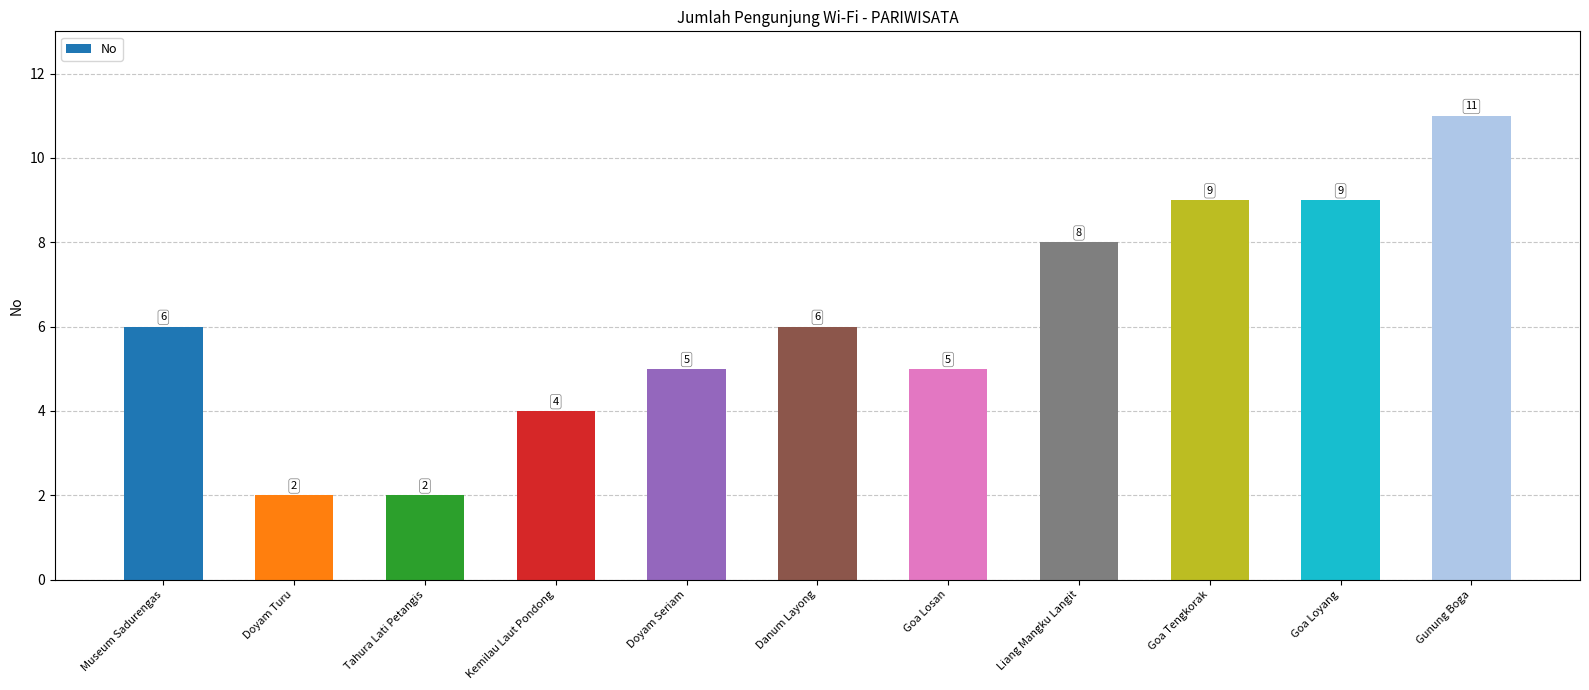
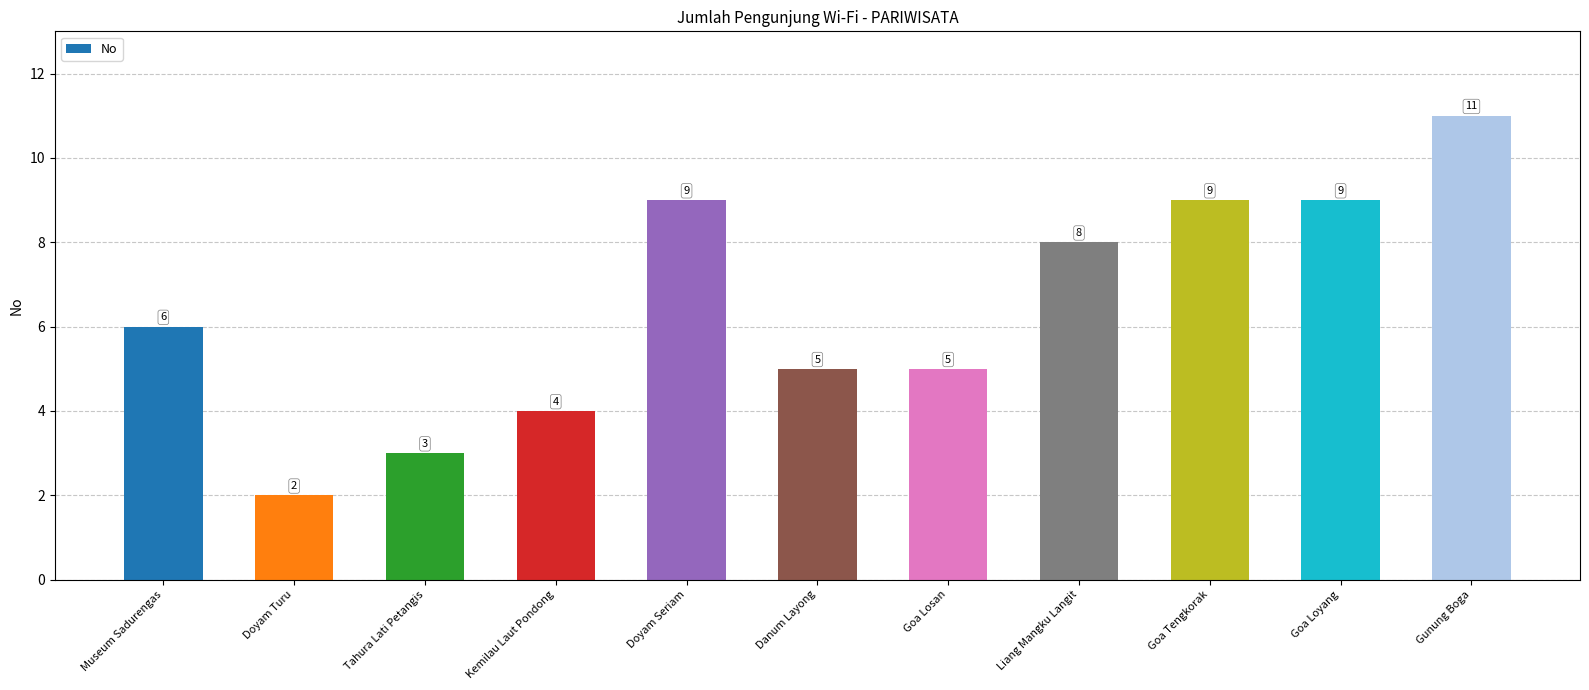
  {
-   "Tahura Lati Petangis": 2,
-   "Doyam Seriam": 5,
-   "Danum Layong": 6
+   "Tahura Lati Petangis": 3,
+   "Doyam Seriam": 9,
+   "Danum Layong": 5
  }
